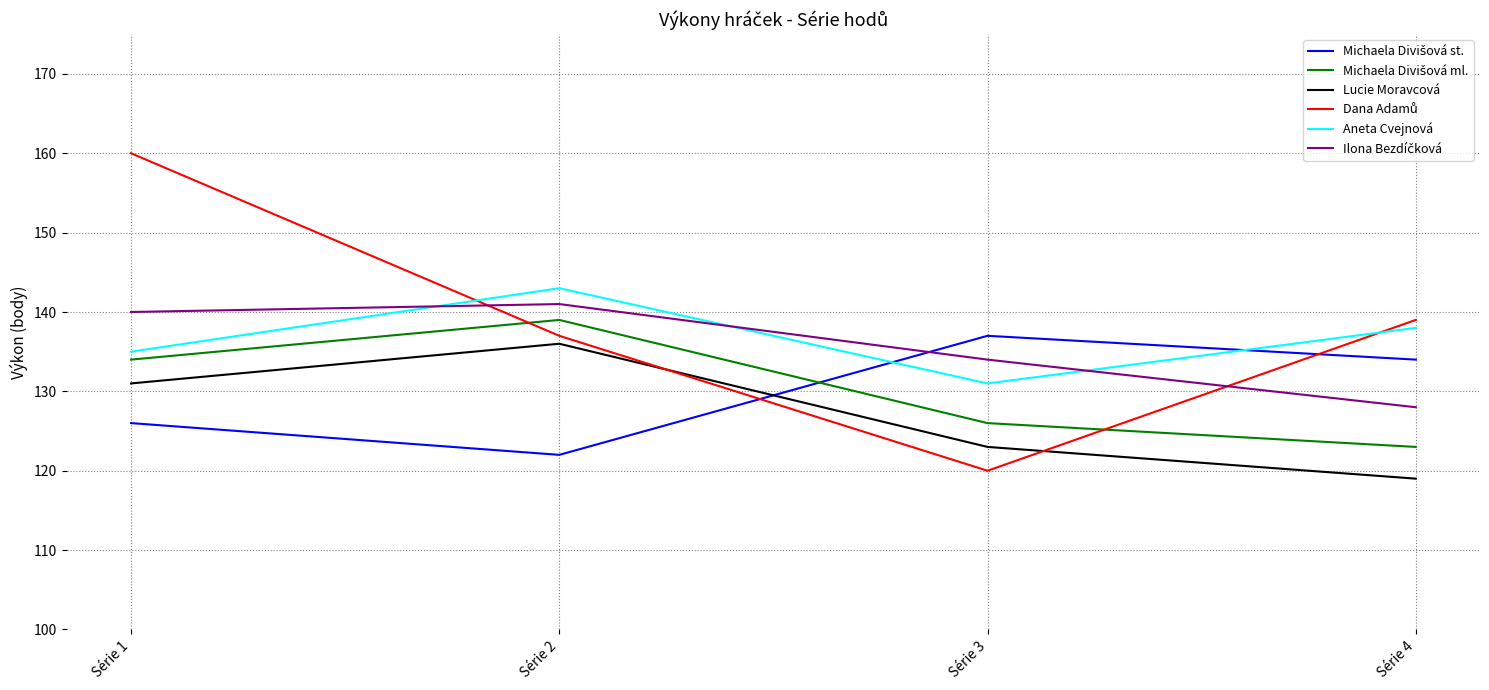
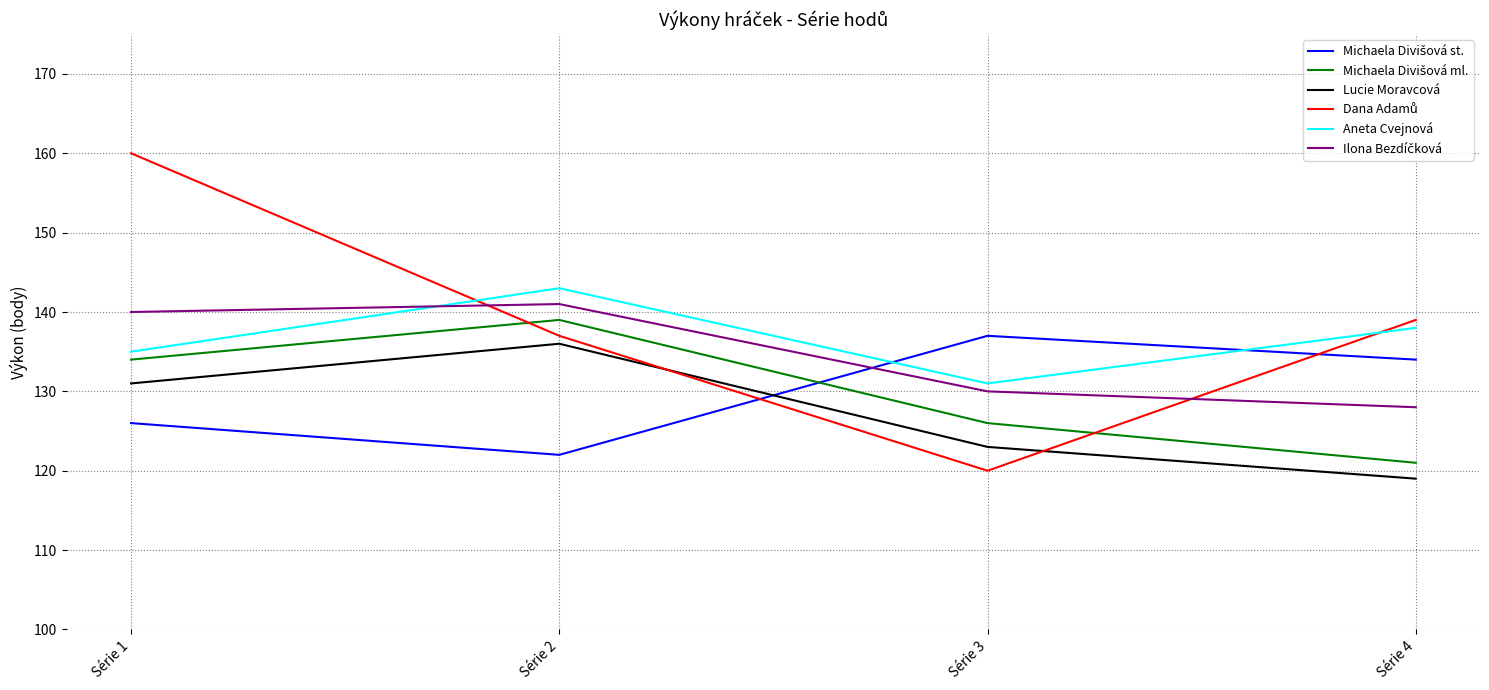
  {
    "Michaela Divišová st.": {
      "Série 1": 126,
      "Série 2": 122,
      "Série 3": 137,
      "Série 4": 134
    },
    "Michaela Divišová ml.": {
      "Série 1": 134,
      "Série 2": 139,
      "Série 3": 126,
-     "Série 4": 123
+     "Série 4": 121
    },
    "Lucie Moravcová": {
      "Série 1": 131,
      "Série 2": 136,
      "Série 3": 123,
      "Série 4": 119
    },
    "Dana Adamů": {
      "Série 1": 160,
      "Série 2": 137,
      "Série 3": 120,
      "Série 4": 139
    },
    "Aneta Cvejnová": {
      "Série 1": 135,
      "Série 2": 143,
      "Série 3": 131,
      "Série 4": 138
    },
    "Ilona Bezdíčková": {
      "Série 1": 140,
      "Série 2": 141,
-     "Série 3": 134,
+     "Série 3": 130,
      "Série 4": 128
    }
  }
